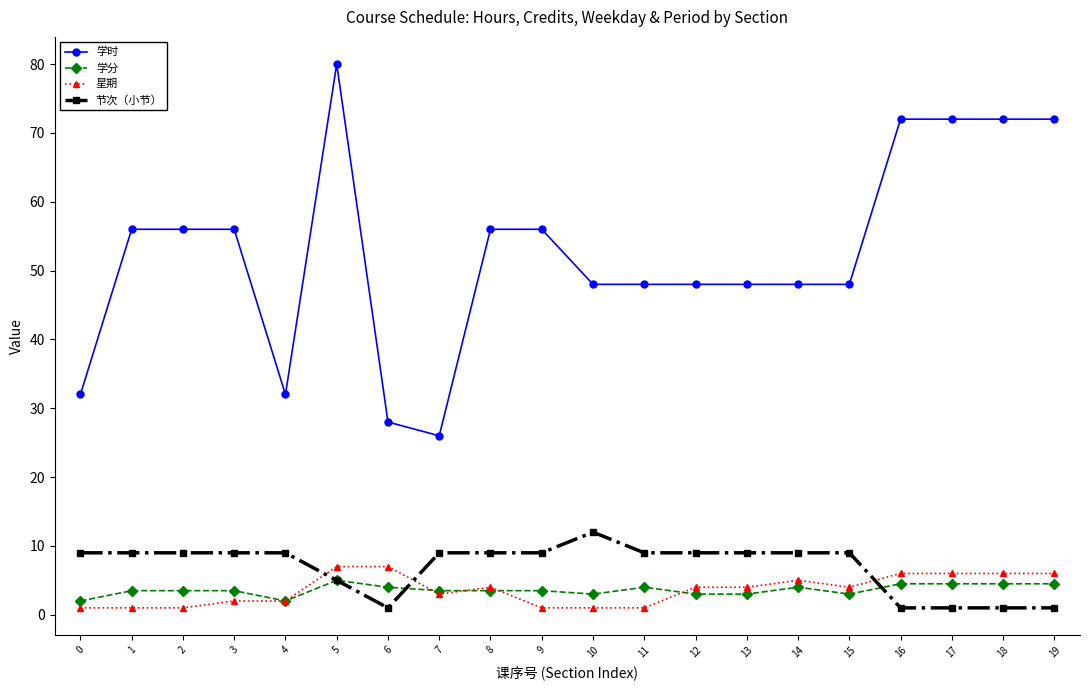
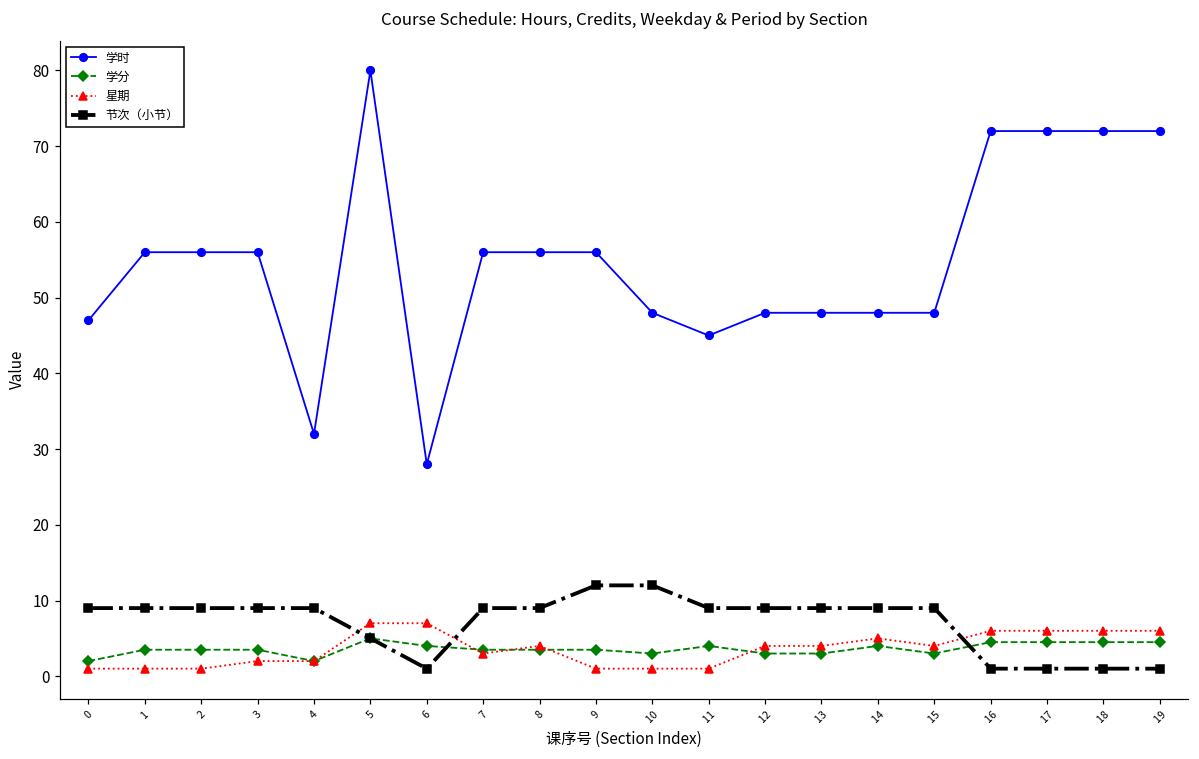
  {
    "学时": {
-     "0": 32,
+     "0": 47,
      "1": 56,
      "2": 56,
      "3": 56,
      "4": 32,
      "5": 80,
      "6": 28,
-     "7": 26,
+     "7": 56,
      "8": 56,
      "9": 56,
      "10": 48,
-     "11": 48,
+     "11": 45,
      "12": 48,
      "13": 48,
      "14": 48,
      "15": 48,
      "16": 72,
      "17": 72,
      "18": 72,
      "19": 72
    },
    "学分": {
      "0": 2,
      "1": 4,
      "2": 4,
      "3": 4,
      "6": 4,
      "7": 4,
      "8": 4,
      "9": 4,
      "10": 3,
      "11": 4,
      "12": 3,
      "13": 3,
      "14": 4,
      "15": 3,
      "16": 5,
      "17": 5,
      "18": 5,
      "19": 5
    },
    "星期": {
      "0": 1,
      "1": 1,
      "2": 1,
      "3": 2,
      "5": 7,
      "6": 7,
      "7": 3,
      "8": 4,
      "9": 1,
      "10": 1,
      "11": 1,
      "12": 4,
      "13": 4,
      "14": 5,
      "15": 4,
      "16": 6,
      "17": 6,
      "18": 6,
      "19": 6
    },
    "节次（小节）": {
      "0": 9,
      "1": 9,
      "2": 9,
      "3": 9,
      "4": 9,
      "6": 1,
      "7": 9,
      "8": 9,
-     "9": 9,
+     "9": 12,
      "10": 12,
      "11": 9,
      "12": 9,
      "13": 9,
      "14": 9,
      "15": 9,
      "16": 1,
      "17": 1,
      "18": 1,
      "19": 1
    }
  }
